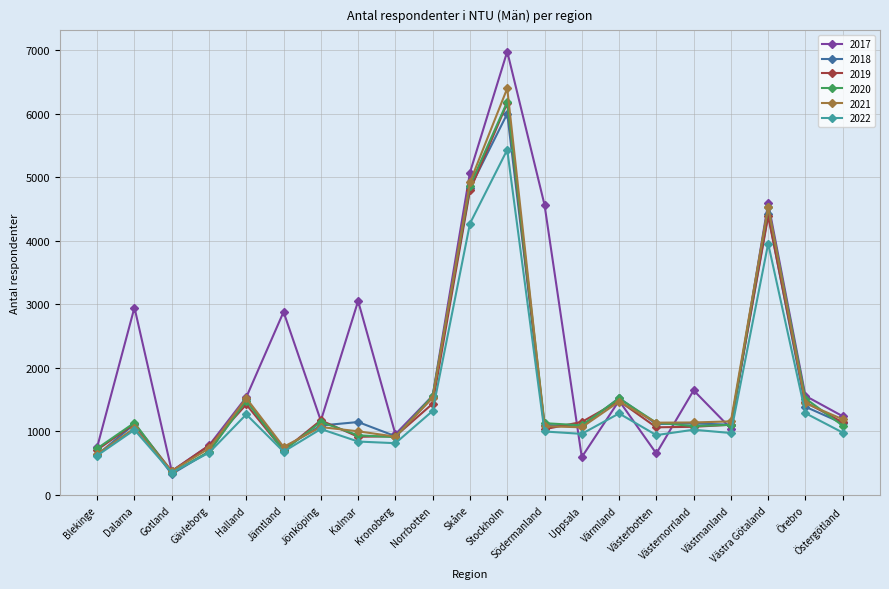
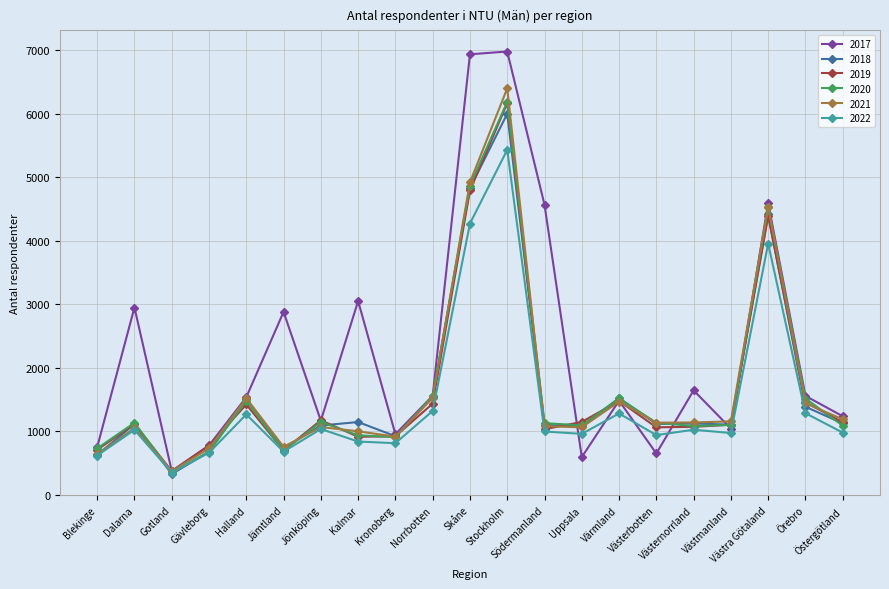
  {
    "2017": {
      "Dalarna": 3000,
      "Jämtland": 2900,
      "Kalmar": 3100,
-     "Skåne": 5100,
+     "Skåne": 6900,
      "Stockholm": 7000,
      "Södermanland": 4600,
      "Uppsala": 600,
      "Västerbotten": 700,
      "Västernorrland": 1600,
      "Västmanland": 1000,
      "Västra Götaland": 4600,
      "Örebro": 1600,
      "Östergötland": 1200
    },
    "2020": {
      "Skåne": 4900,
      "Örebro": 1500
    }
  }
